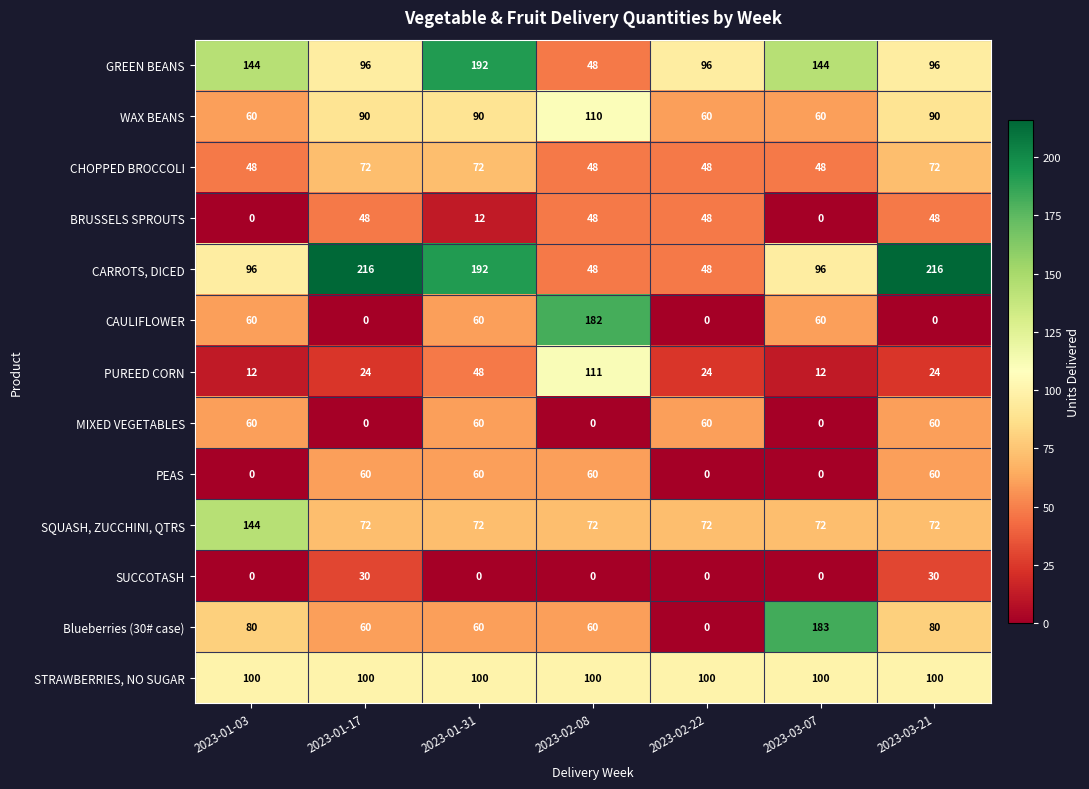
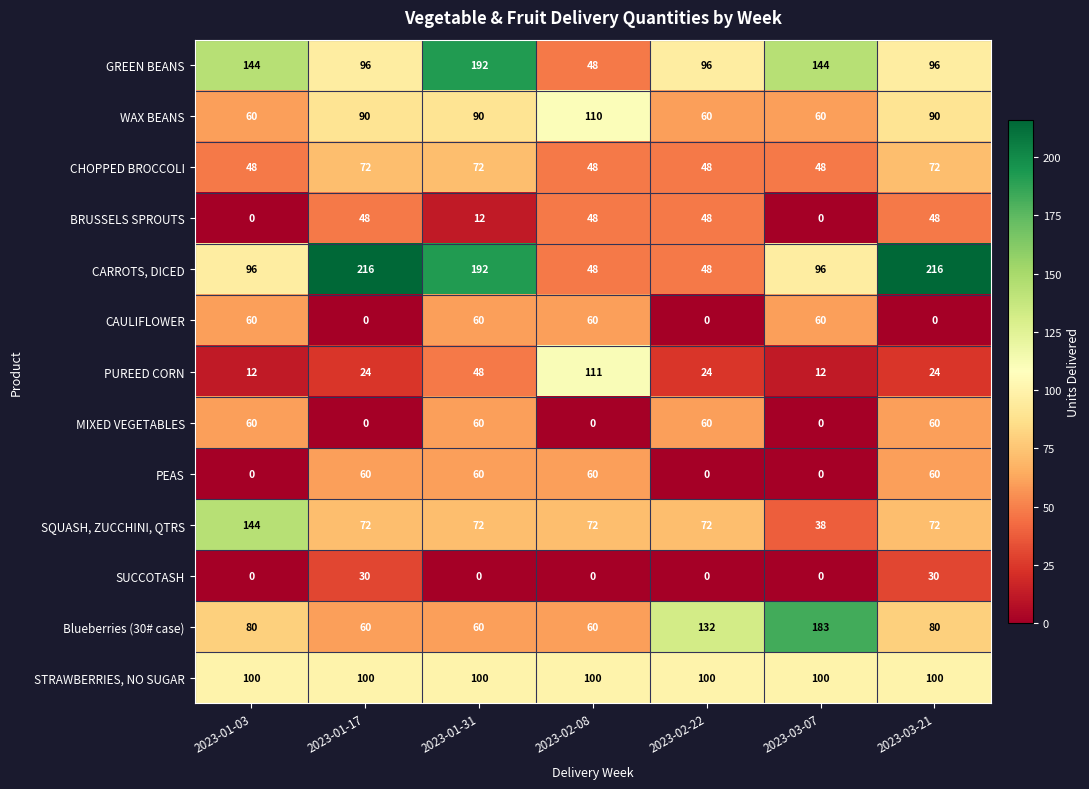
  {
    "GREEN BEANS": {
      "2023-01-03": 144,
      "2023-01-17": 96,
      "2023-01-31": 192,
      "2023-02-08": 48,
      "2023-02-22": 96,
      "2023-03-07": 144,
      "2023-03-21": 96
    },
    "WAX BEANS": {
      "2023-01-03": 60,
      "2023-01-17": 90,
      "2023-01-31": 90,
      "2023-02-08": 110,
      "2023-02-22": 60,
      "2023-03-07": 60,
      "2023-03-21": 90
    },
    "CHOPPED BROCCOLI": {
      "2023-01-03": 48,
      "2023-01-17": 72,
      "2023-01-31": 72,
      "2023-02-08": 48,
      "2023-02-22": 48,
      "2023-03-07": 48,
      "2023-03-21": 72
    },
    "BRUSSELS SPROUTS": {
      "2023-01-03": 0,
      "2023-01-17": 48,
      "2023-01-31": 12,
      "2023-02-08": 48,
      "2023-02-22": 48,
      "2023-03-07": 0,
      "2023-03-21": 48
    },
    "CARROTS, DICED": {
      "2023-01-03": 96,
      "2023-01-17": 216,
      "2023-01-31": 192,
      "2023-02-08": 48,
      "2023-02-22": 48,
      "2023-03-07": 96,
      "2023-03-21": 216
    },
    "CAULIFLOWER": {
      "2023-01-03": 60,
      "2023-01-17": 0,
      "2023-01-31": 60,
-     "2023-02-08": 182,
+     "2023-02-08": 60,
      "2023-02-22": 0,
      "2023-03-07": 60,
      "2023-03-21": 0
    },
    "PUREED CORN": {
      "2023-01-03": 12,
      "2023-01-17": 24,
      "2023-01-31": 48,
      "2023-02-08": 111,
      "2023-02-22": 24,
      "2023-03-07": 12,
      "2023-03-21": 24
    },
    "MIXED VEGETABLES": {
      "2023-01-03": 60,
      "2023-01-17": 0,
      "2023-01-31": 60,
      "2023-02-08": 0,
      "2023-02-22": 60,
      "2023-03-07": 0,
      "2023-03-21": 60
    },
    "PEAS": {
      "2023-01-03": 0,
      "2023-01-17": 60,
      "2023-01-31": 60,
      "2023-02-08": 60,
      "2023-02-22": 0,
      "2023-03-07": 0,
      "2023-03-21": 60
    },
    "SQUASH, ZUCCHINI, QTRS": {
      "2023-01-03": 144,
      "2023-01-17": 72,
      "2023-01-31": 72,
      "2023-02-08": 72,
      "2023-02-22": 72,
-     "2023-03-07": 72,
+     "2023-03-07": 38,
      "2023-03-21": 72
    },
    "SUCCOTASH": {
      "2023-01-03": 0,
      "2023-01-17": 30,
      "2023-01-31": 0,
      "2023-02-08": 0,
      "2023-02-22": 0,
      "2023-03-07": 0,
      "2023-03-21": 30
    },
    "Blueberries (30# case)": {
      "2023-01-03": 80,
      "2023-01-17": 60,
      "2023-01-31": 60,
      "2023-02-08": 60,
-     "2023-02-22": 0,
+     "2023-02-22": 132,
      "2023-03-07": 183,
      "2023-03-21": 80
    },
    "STRAWBERRIES, NO SUGAR": {
      "2023-01-03": 100,
      "2023-01-17": 100,
      "2023-01-31": 100,
      "2023-02-08": 100,
      "2023-02-22": 100,
      "2023-03-07": 100,
      "2023-03-21": 100
    }
  }
